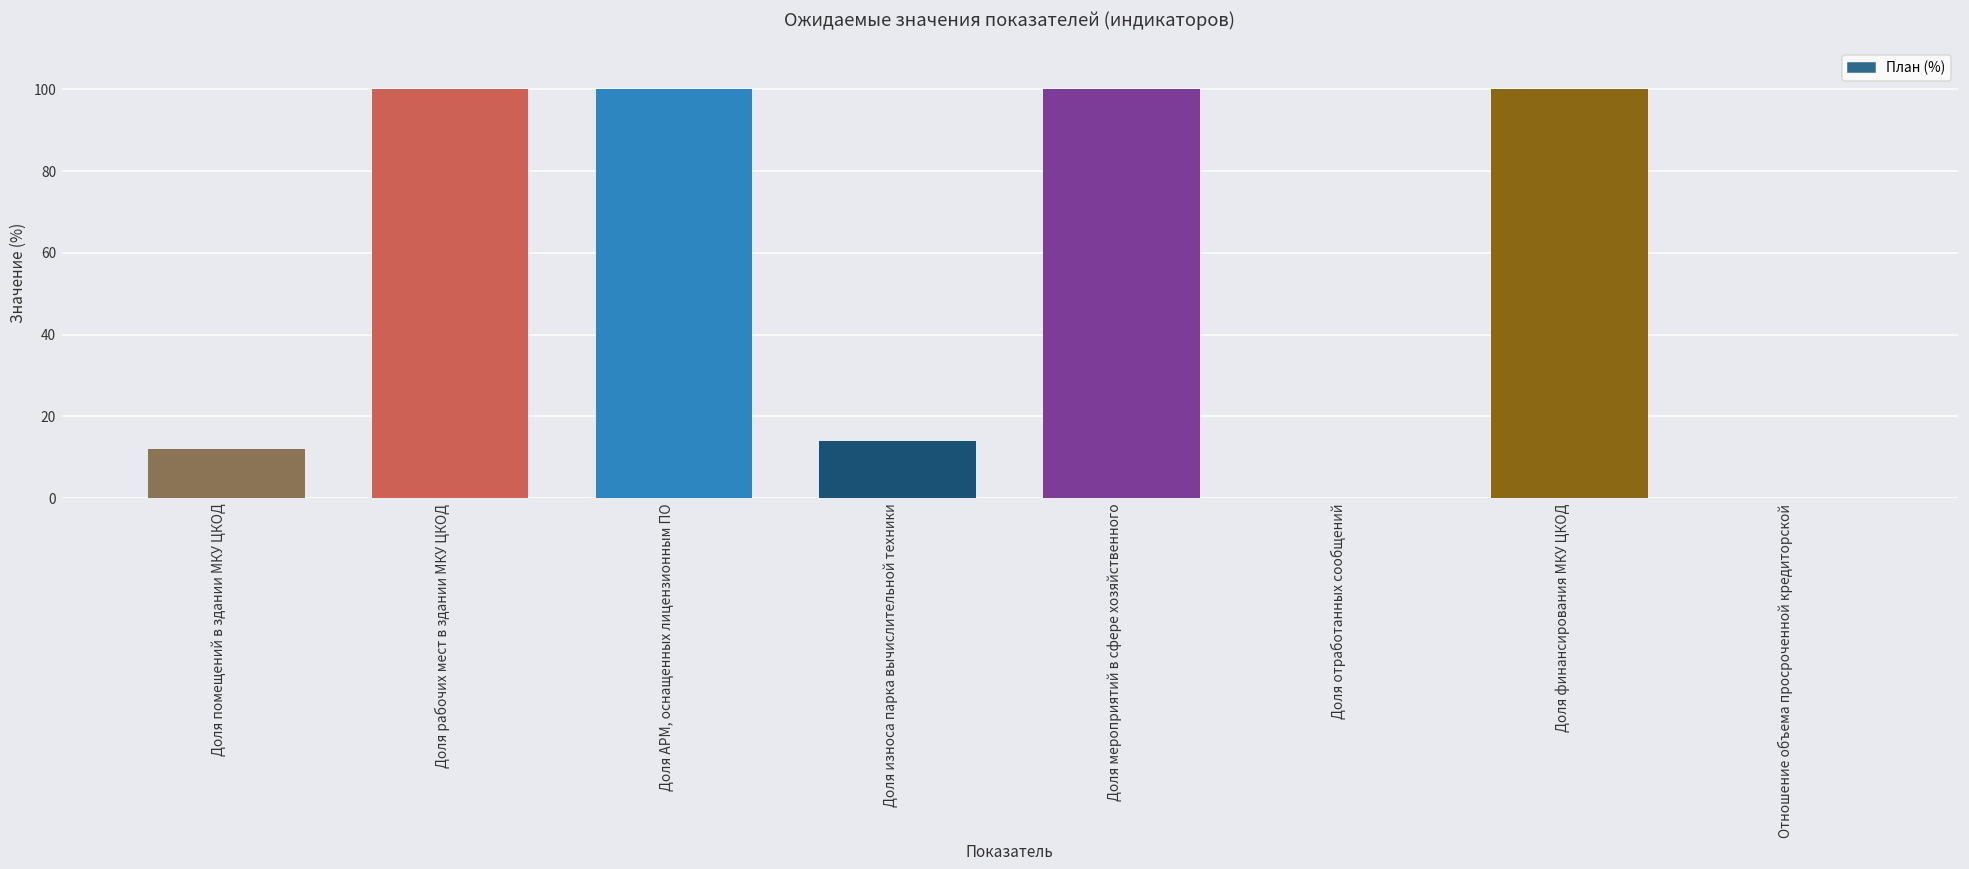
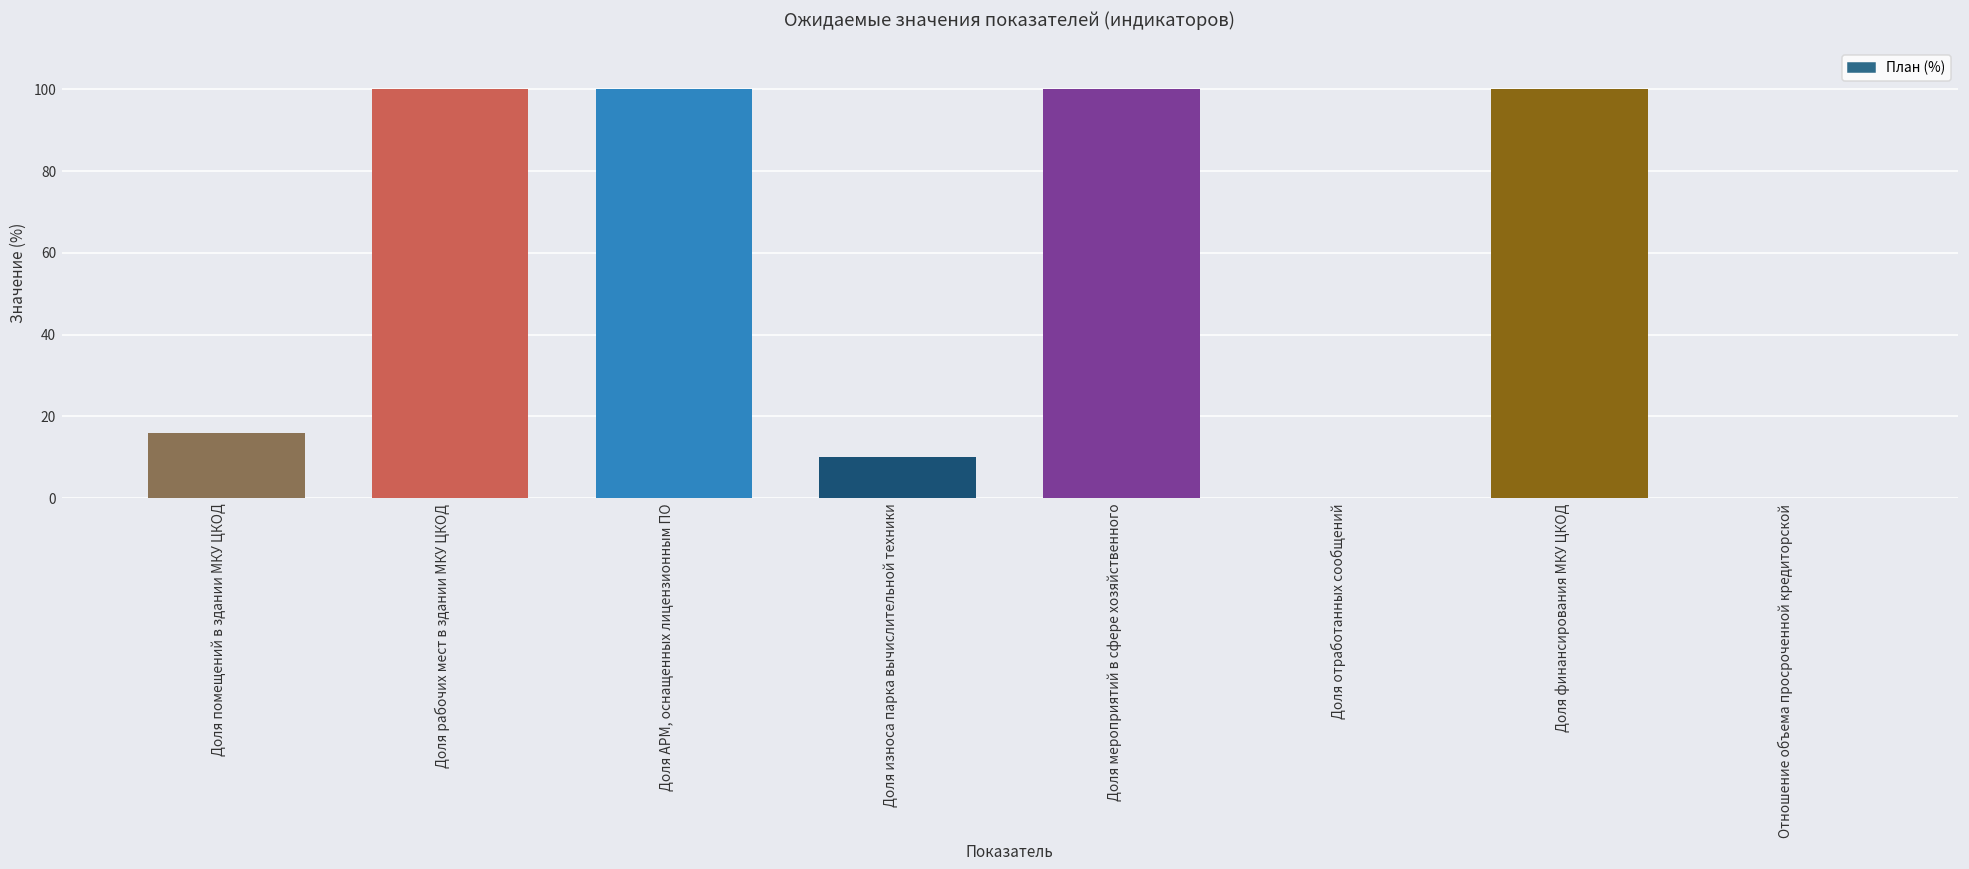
  {
-   "Доля помещений в здании МКУ ЦКОД": 12,
+   "Доля помещений в здании МКУ ЦКОД": 16,
    "Доля рабочих мест в здании МКУ ЦКОД": 100,
    "Доля АРМ, оснащенных лицензионным ПО": 100,
-   "Доля износа парка вычислительной техники": 14,
+   "Доля износа парка вычислительной техники": 10,
    "Доля мероприятий в сфере хозяйственного": 100,
    "Доля отработанных сообщений": 0,
    "Доля финансирования МКУ ЦКОД": 100,
    "Отношение объема просроченной кредиторской": 0
  }
